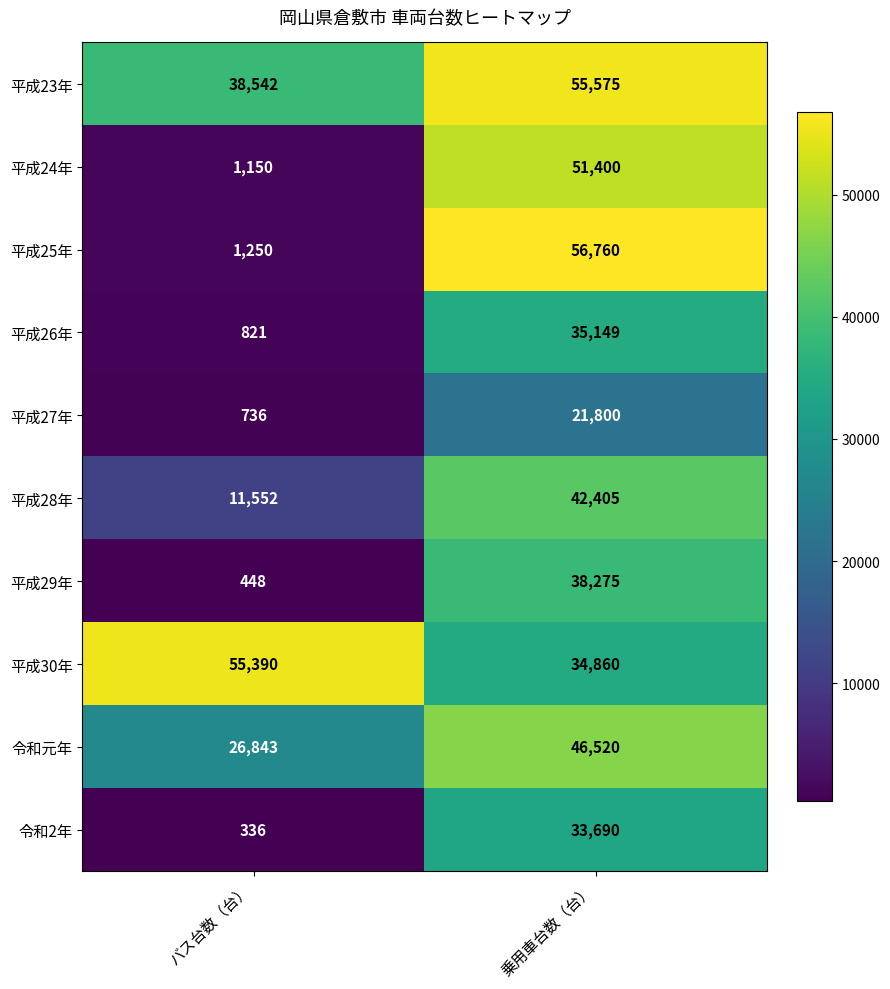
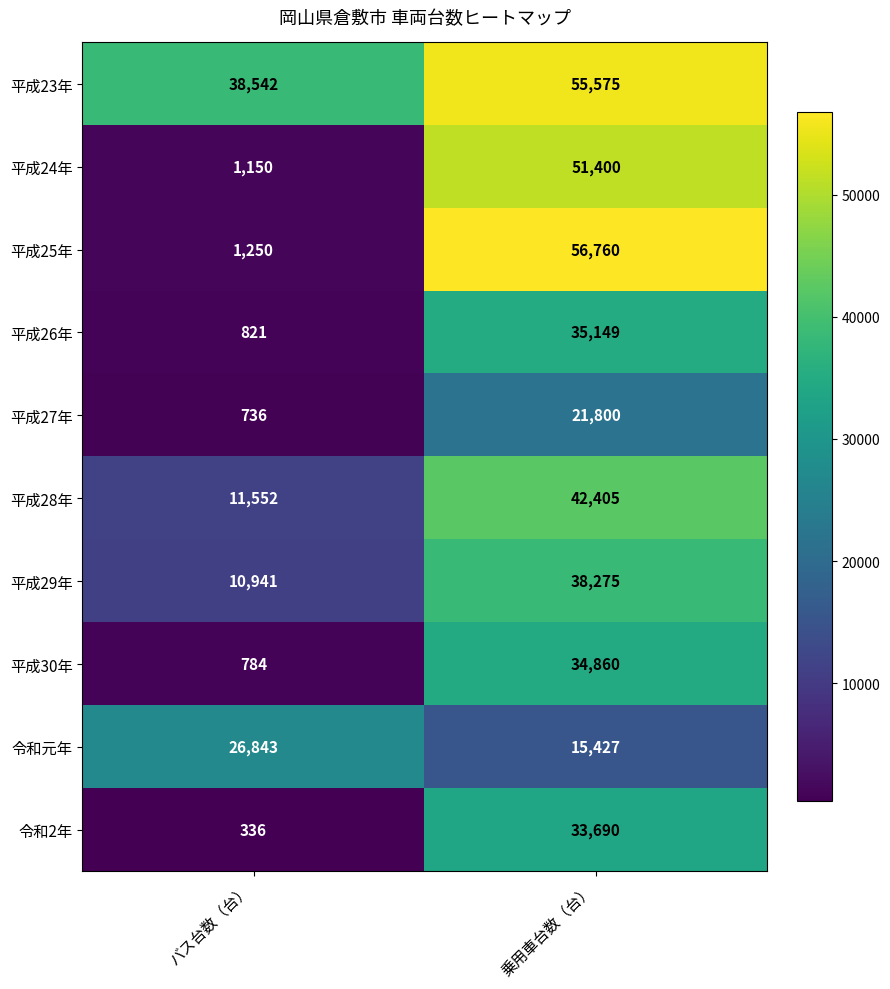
  {
    "平成23年": {
      "バス台数（台）": "38,542",
      "乗用車台数（台）": "55,575"
    },
    "平成24年": {
      "バス台数（台）": "1,150",
      "乗用車台数（台）": "51,400"
    },
    "平成25年": {
      "バス台数（台）": "1,250",
      "乗用車台数（台）": "56,760"
    },
    "平成26年": {
      "バス台数（台）": "821",
      "乗用車台数（台）": "35,149"
    },
    "平成27年": {
      "バス台数（台）": "736",
      "乗用車台数（台）": "21,800"
    },
    "平成28年": {
      "バス台数（台）": "11,552",
      "乗用車台数（台）": "42,405"
    },
    "平成29年": {
-     "バス台数（台）": "448",
+     "バス台数（台）": "10,941",
      "乗用車台数（台）": "38,275"
    },
    "平成30年": {
-     "バス台数（台）": "55,390",
+     "バス台数（台）": "784",
      "乗用車台数（台）": "34,860"
    },
    "令和元年": {
      "バス台数（台）": "26,843",
-     "乗用車台数（台）": "46,520"
+     "乗用車台数（台）": "15,427"
    },
    "令和2年": {
      "バス台数（台）": "336",
      "乗用車台数（台）": "33,690"
    }
  }
